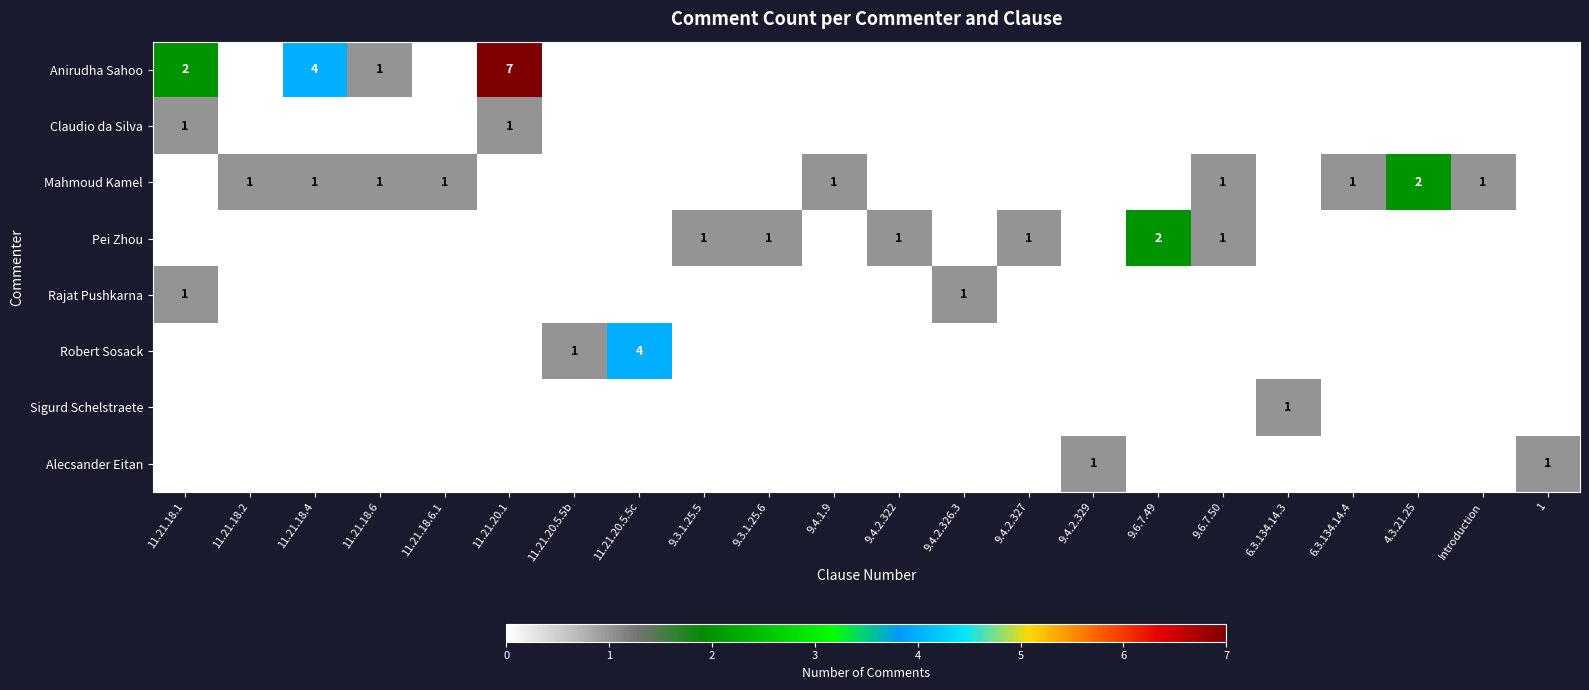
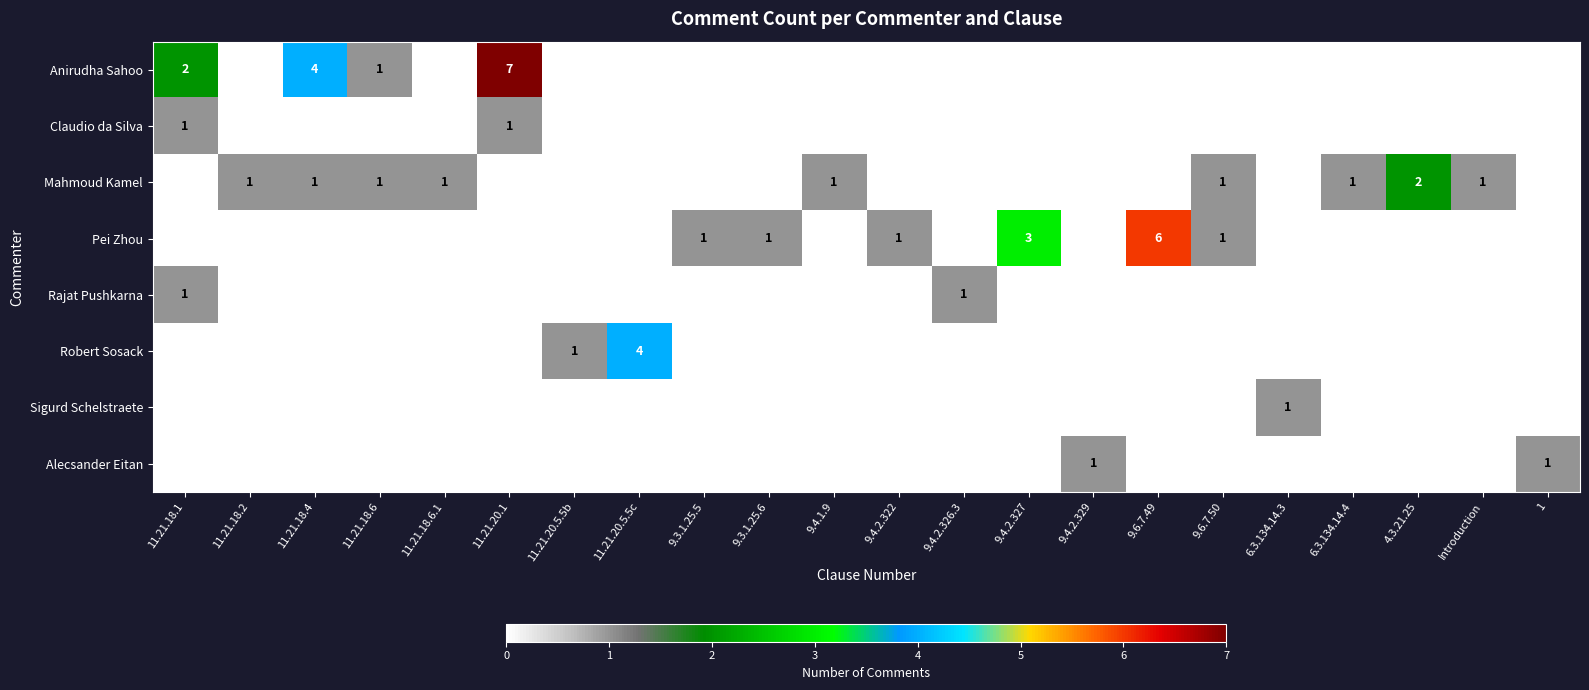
  {
    "Anirudha Sahoo": {
      "11.21.18.1": 2,
      "11.21.18.4": 4,
      "11.21.18.6": 1,
      "11.21.20.1": 7
    },
    "Claudio da Silva": {
      "11.21.18.1": 1,
      "11.21.20.1": 1
    },
    "Mahmoud Kamel": {
      "11.21.18.2": 1,
      "11.21.18.4": 1,
      "11.21.18.6": 1,
      "11.21.18.6.1": 1,
      "9.4.1.9": 1,
      "9.6.7.50": 1,
      "6.3.134.14.4": 1,
      "4.3.21.25": 2,
      "Introduction": 1
    },
    "Pei Zhou": {
      "9.3.1.25.5": 1,
      "9.3.1.25.6": 1,
      "9.4.2.322": 1,
-     "9.4.2.327": 1,
-     "9.6.7.49": 2,
+     "9.4.2.327": 3,
+     "9.6.7.49": 6,
      "9.6.7.50": 1
    },
    "Rajat Pushkarna": {
      "11.21.18.1": 1,
      "9.4.2.326.3": 1
    },
    "Robert Sosack": {
      "11.21.20.5.5b": 1,
      "11.21.20.5.5c": 4
    },
    "Sigurd Schelstraete": {
      "6.3.134.14.3": 1
    },
    "Alecsander Eitan": {
      "9.4.2.329": 1,
      "1": 1
    }
  }
